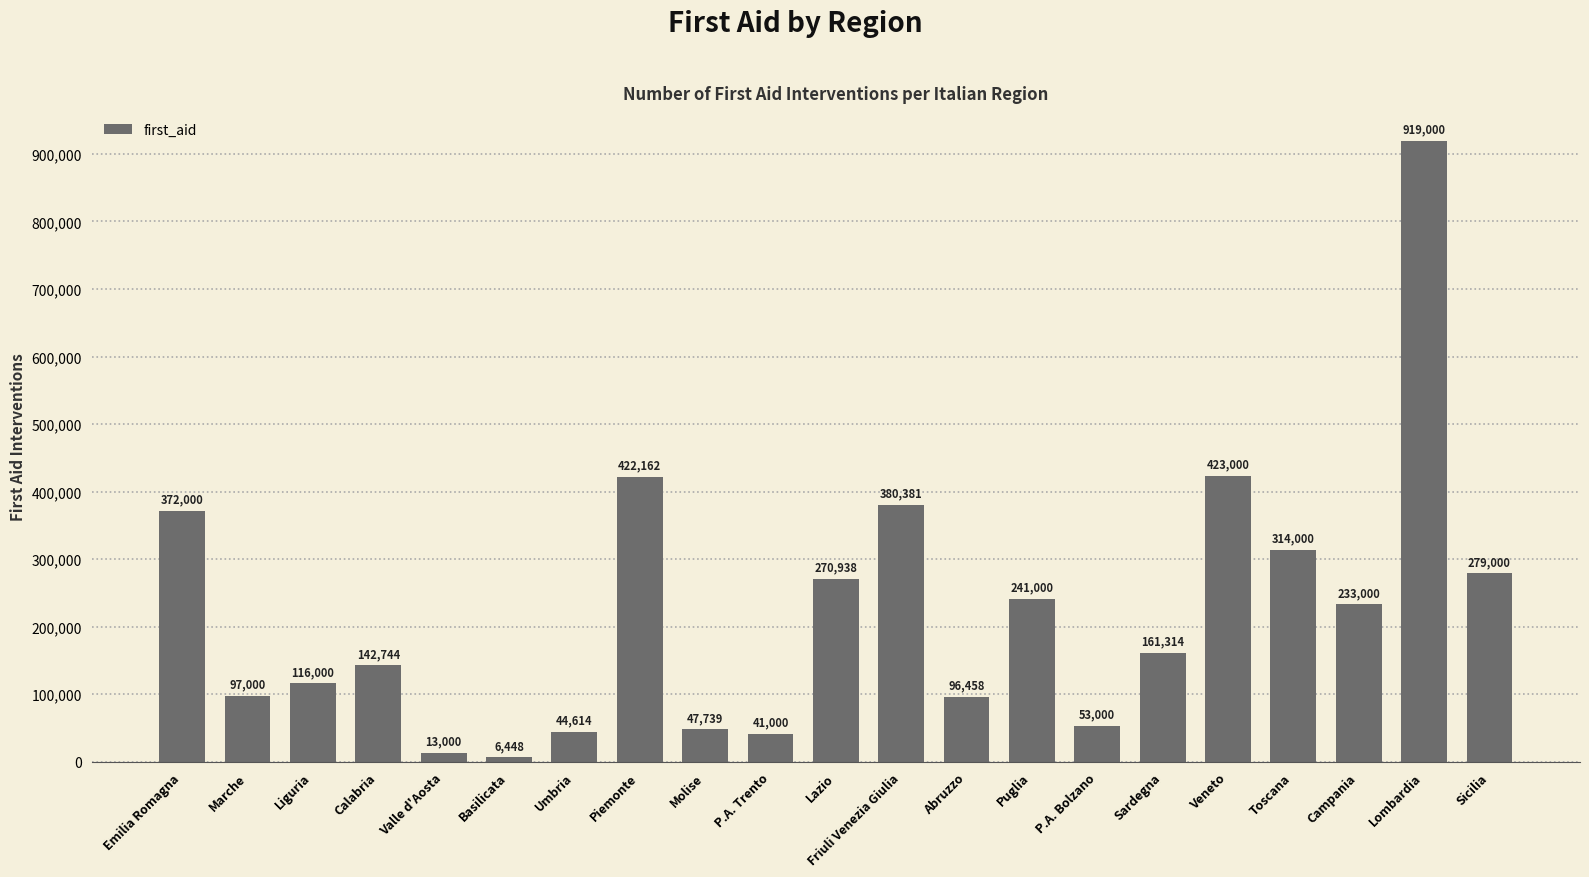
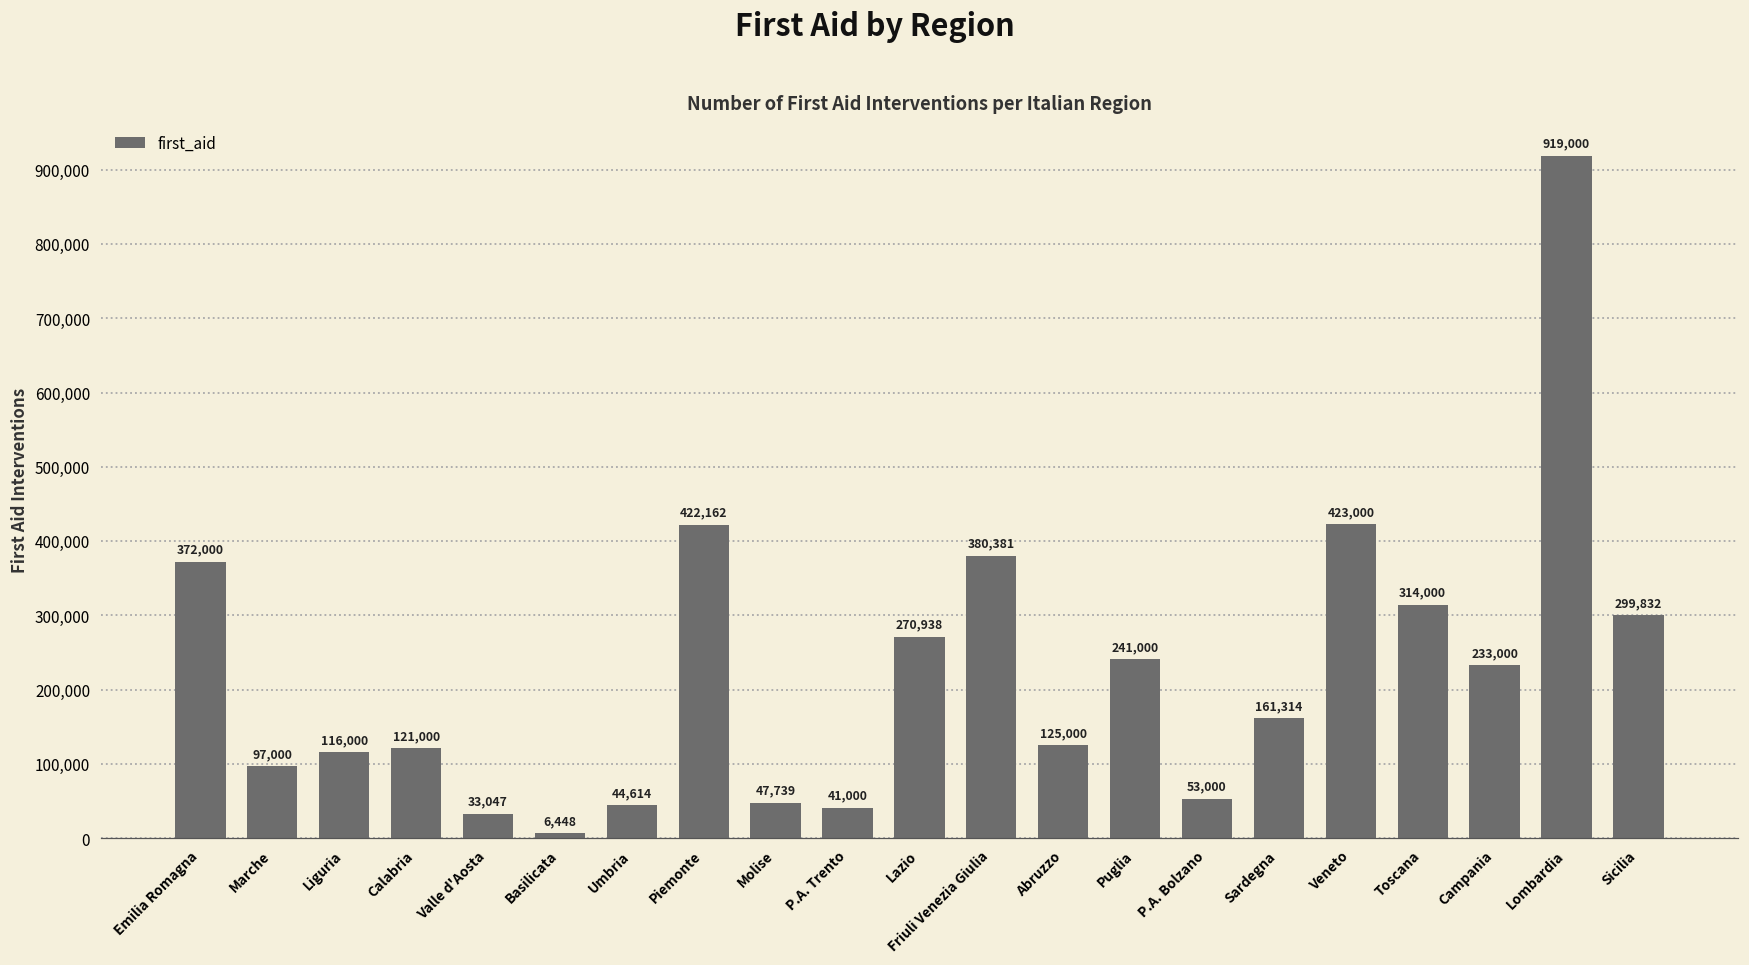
  {
    "Emilia Romagna": "372,000",
    "Marche": "97,000",
    "Liguria": "116,000",
-   "Calabria": "142,744",
-   "Valle d'Aosta": "13,000",
+   "Calabria": "121,000",
+   "Valle d'Aosta": "33,047",
    "Basilicata": "6,448",
    "Umbria": "44,614",
    "Piemonte": "422,162",
    "Molise": "47,739",
    "P.A. Trento": "41,000",
    "Lazio": "270,938",
    "Friuli Venezia Giulia": "380,381",
-   "Abruzzo": "96,458",
+   "Abruzzo": "125,000",
    "Puglia": "241,000",
    "P.A. Bolzano": "53,000",
    "Sardegna": "161,314",
    "Veneto": "423,000",
    "Toscana": "314,000",
    "Campania": "233,000",
    "Lombardia": "919,000",
-   "Sicilia": "279,000"
+   "Sicilia": "299,832"
  }
